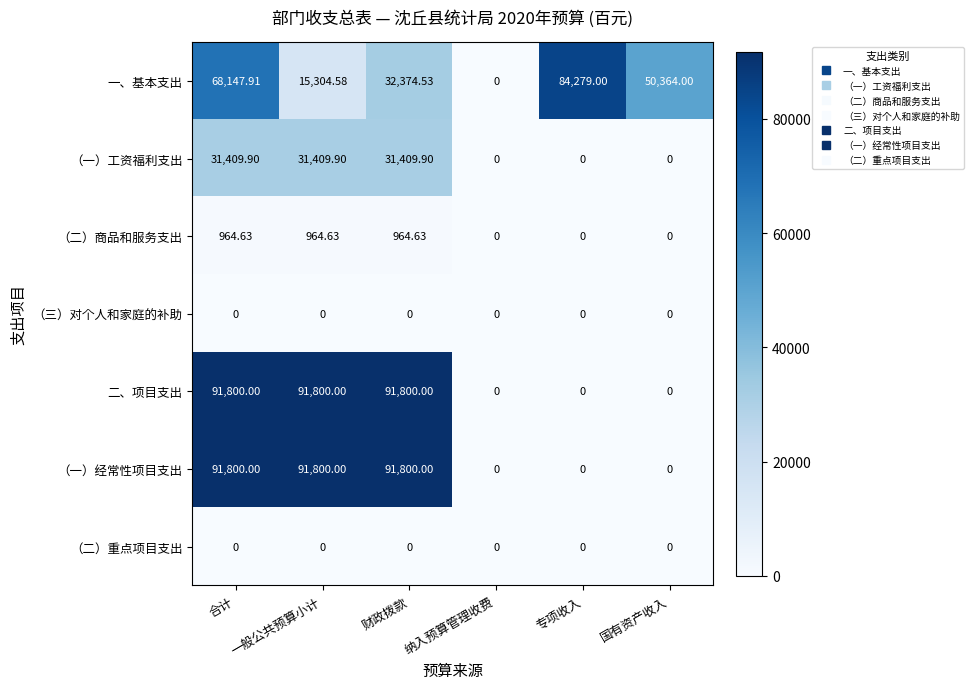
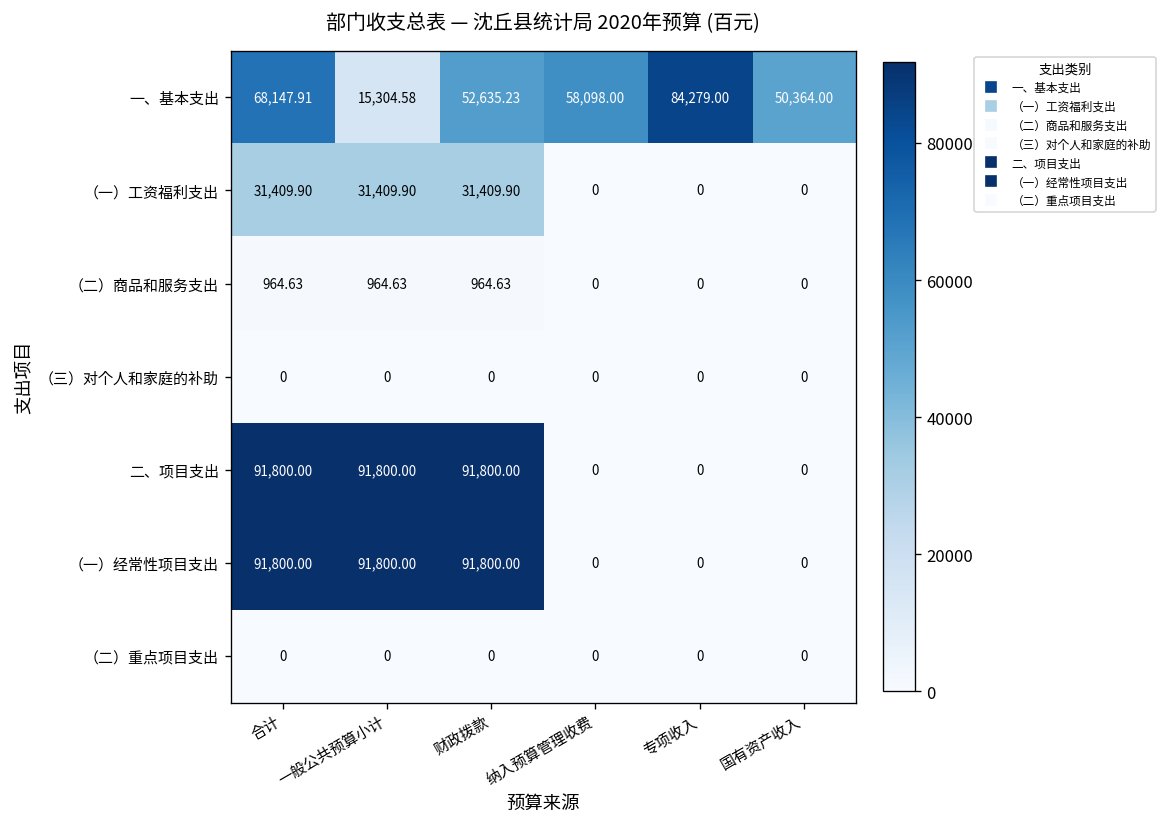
  {
    "一、基本支出": {
      "合计": "68,147.91",
      "一般公共预算小计": "15,304.58",
-     "财政拨款": "32,374.53",
-     "纳入预算管理收费": "0",
+     "财政拨款": "52,635.23",
+     "纳入预算管理收费": "58,098.00",
      "专项收入": "84,279.00",
      "国有资产收入": "50,364.00"
    },
    "（一）工资福利支出": {
      "合计": "31,409.90",
      "一般公共预算小计": "31,409.90",
      "财政拨款": "31,409.90",
      "纳入预算管理收费": "0",
      "专项收入": "0",
      "国有资产收入": "0"
    },
    "（二）商品和服务支出": {
      "合计": "964.63",
      "一般公共预算小计": "964.63",
      "财政拨款": "964.63",
      "纳入预算管理收费": "0",
      "专项收入": "0",
      "国有资产收入": "0"
    },
    "（三）对个人和家庭的补助": {
      "合计": "0",
      "一般公共预算小计": "0",
      "财政拨款": "0",
      "纳入预算管理收费": "0",
      "专项收入": "0",
      "国有资产收入": "0"
    },
    "二、项目支出": {
      "合计": "91,800.00",
      "一般公共预算小计": "91,800.00",
      "财政拨款": "91,800.00",
      "纳入预算管理收费": "0",
      "专项收入": "0",
      "国有资产收入": "0"
    },
    "（一）经常性项目支出": {
      "合计": "91,800.00",
      "一般公共预算小计": "91,800.00",
      "财政拨款": "91,800.00",
      "纳入预算管理收费": "0",
      "专项收入": "0",
      "国有资产收入": "0"
    },
    "（二）重点项目支出": {
      "合计": "0",
      "一般公共预算小计": "0",
      "财政拨款": "0",
      "纳入预算管理收费": "0",
      "专项收入": "0",
      "国有资产收入": "0"
    }
  }
